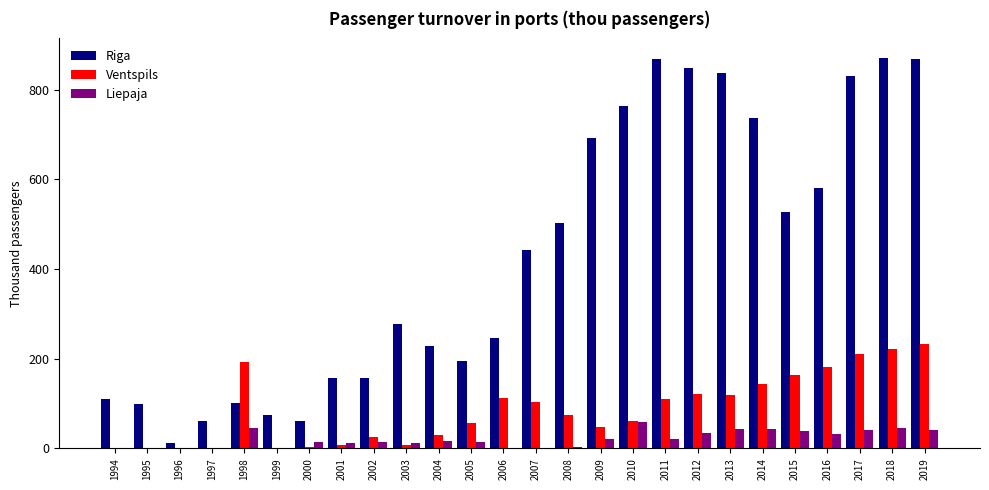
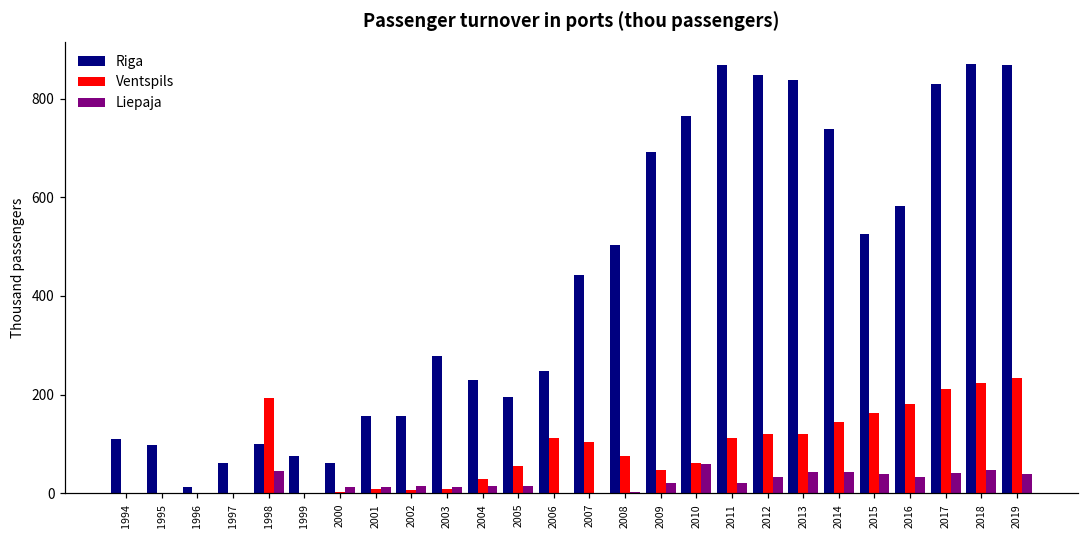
  {
    "Riga": {
      "1994": 110,
      "1995": 100,
      "1996": 10,
      "1997": 60,
      "1998": 100,
      "1999": 80,
      "2000": 60,
      "2001": 160,
      "2002": 160,
      "2003": 280,
      "2004": 230,
      "2005": 200,
      "2006": 250,
      "2007": 440,
      "2008": 500,
      "2009": 690,
      "2010": 760,
      "2011": 870,
      "2012": 850,
      "2013": 840,
      "2014": 740,
      "2015": 530,
      "2016": 580,
      "2017": 830,
      "2018": 870,
      "2019": 870
    },
    "Ventspils": {
      "1994": 0,
      "1995": 0,
      "1996": 0,
      "1997": 0,
      "1998": 190,
      "1999": 0,
      "2001": 10,
-     "2002": 30,
+     "2002": 10,
      "2003": 10,
      "2004": 30,
      "2005": 60,
      "2006": 110,
      "2007": 100,
      "2008": 80,
      "2009": 50,
      "2010": 60,
      "2011": 110,
      "2012": 120,
      "2013": 120,
      "2014": 140,
      "2015": 160,
      "2016": 180,
      "2017": 210,
      "2018": 220,
      "2019": 230
    },
    "Liepaja": {
      "1994": 0,
      "1995": 0,
      "1996": 0,
      "1997": 0,
      "1998": 50,
      "1999": 0,
      "2000": 10,
      "2001": 10,
      "2002": 10,
      "2003": 10,
      "2004": 20,
      "2005": 10,
      "2009": 20,
      "2010": 60,
      "2011": 20,
      "2012": 30,
      "2013": 40,
      "2014": 40,
      "2015": 40,
      "2016": 30,
      "2017": 40,
      "2018": 50,
      "2019": 40
    }
  }
